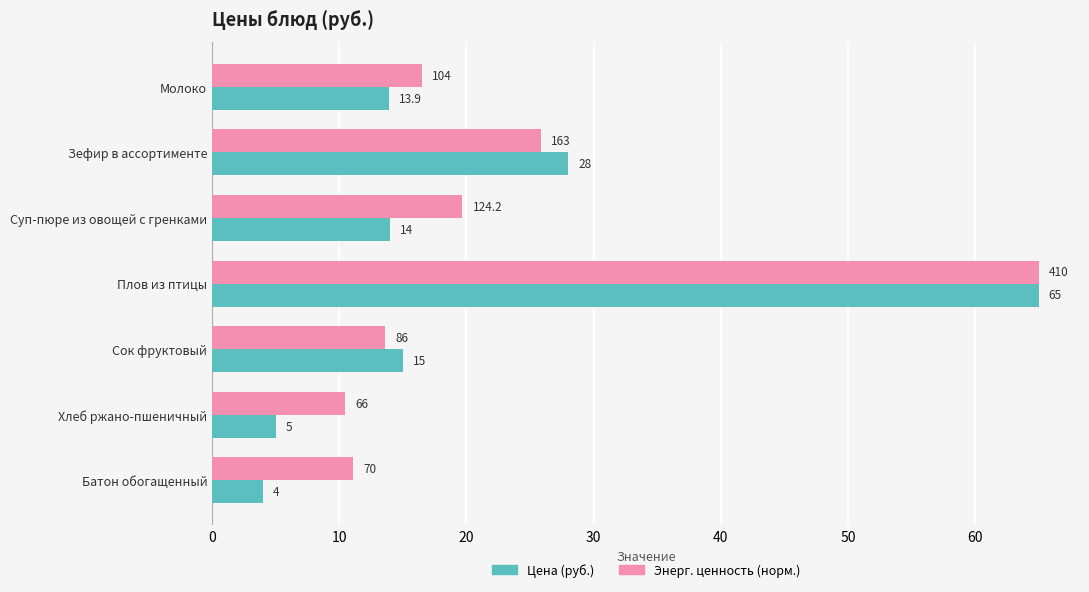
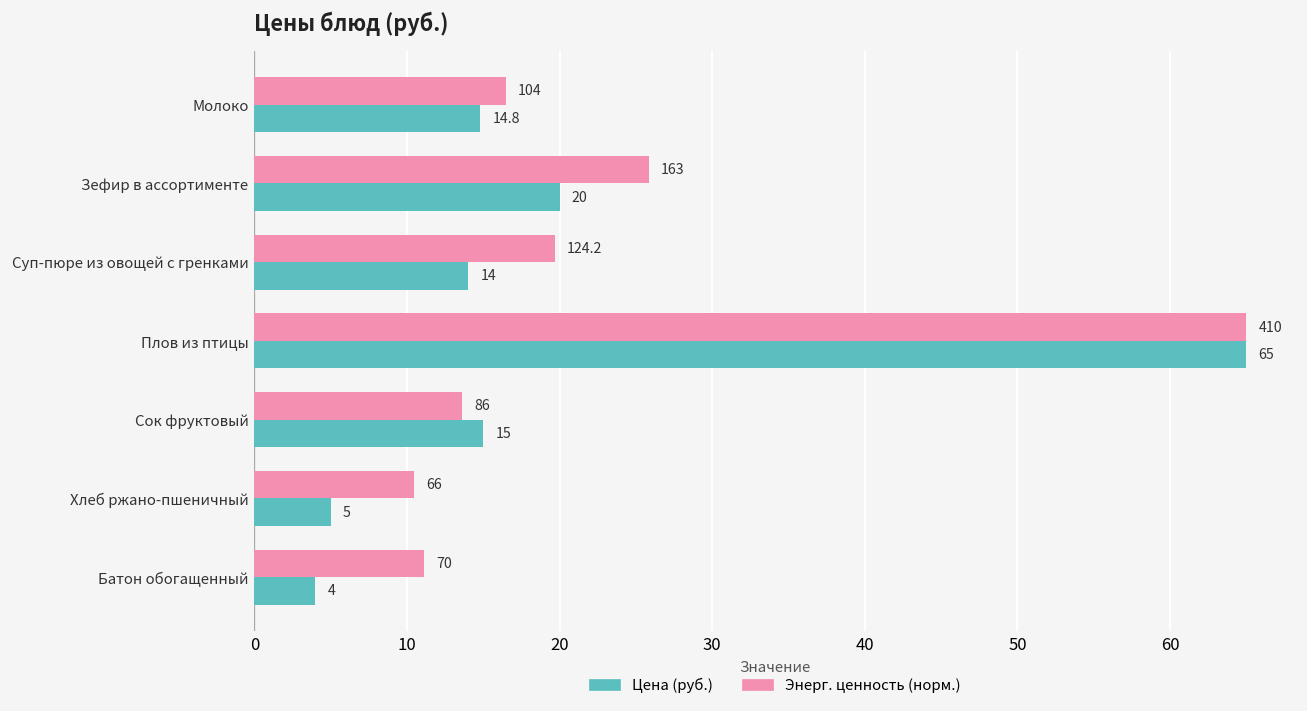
  {
    "Цена (руб.)": {
-     "Молоко": 13.9,
-     "Зефир в ассортименте": 28,
+     "Молоко": 14.8,
+     "Зефир в ассортименте": 20,
      "Суп-пюре из овощей с гренками": 14,
      "Плов из птицы": 65,
      "Сок фруктовый": 15,
      "Хлеб ржано-пшеничный": 5,
      "Батон обогащенный": 4
    }
  }
